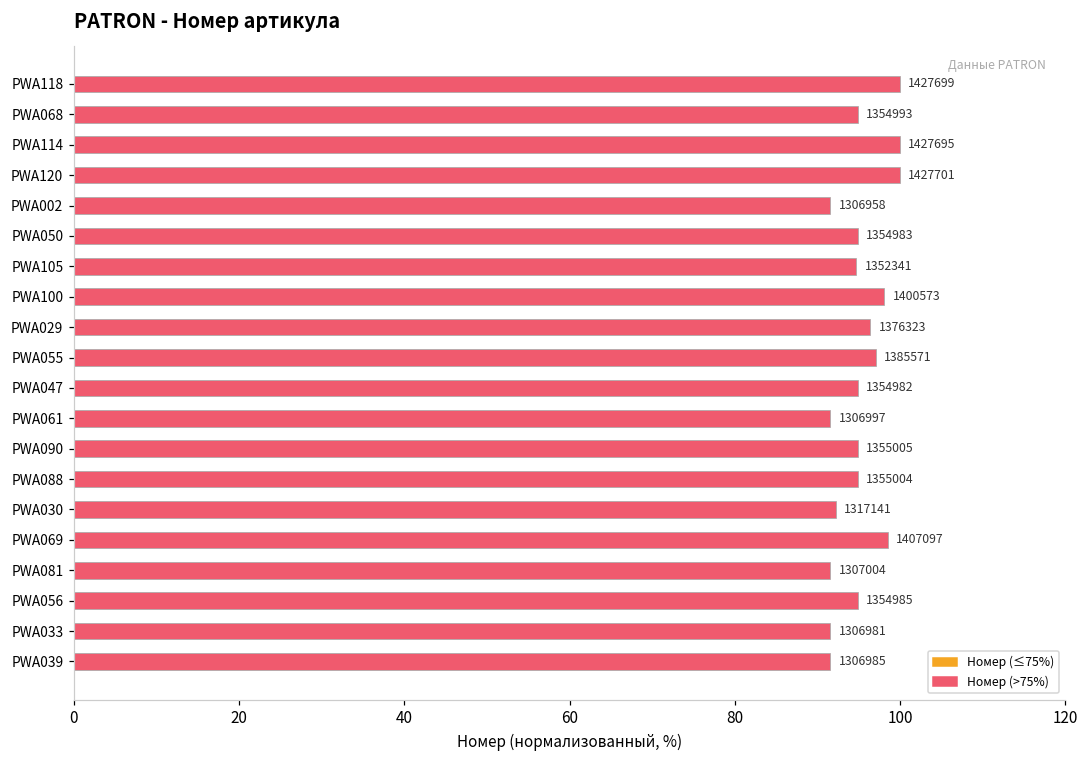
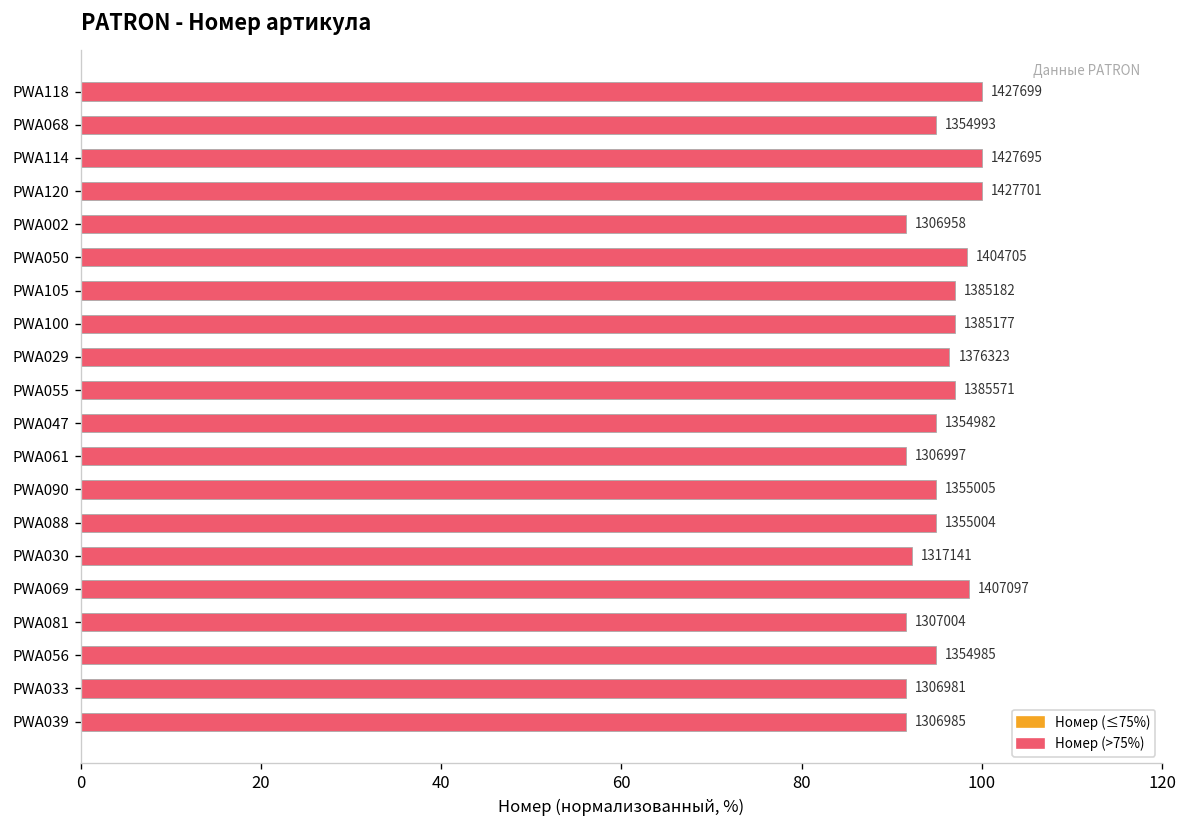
  {
-   "PWA050": 1354983,
-   "PWA105": 1352341,
-   "PWA100": 1400573
+   "PWA050": 1404705,
+   "PWA105": 1385182,
+   "PWA100": 1385177
  }
